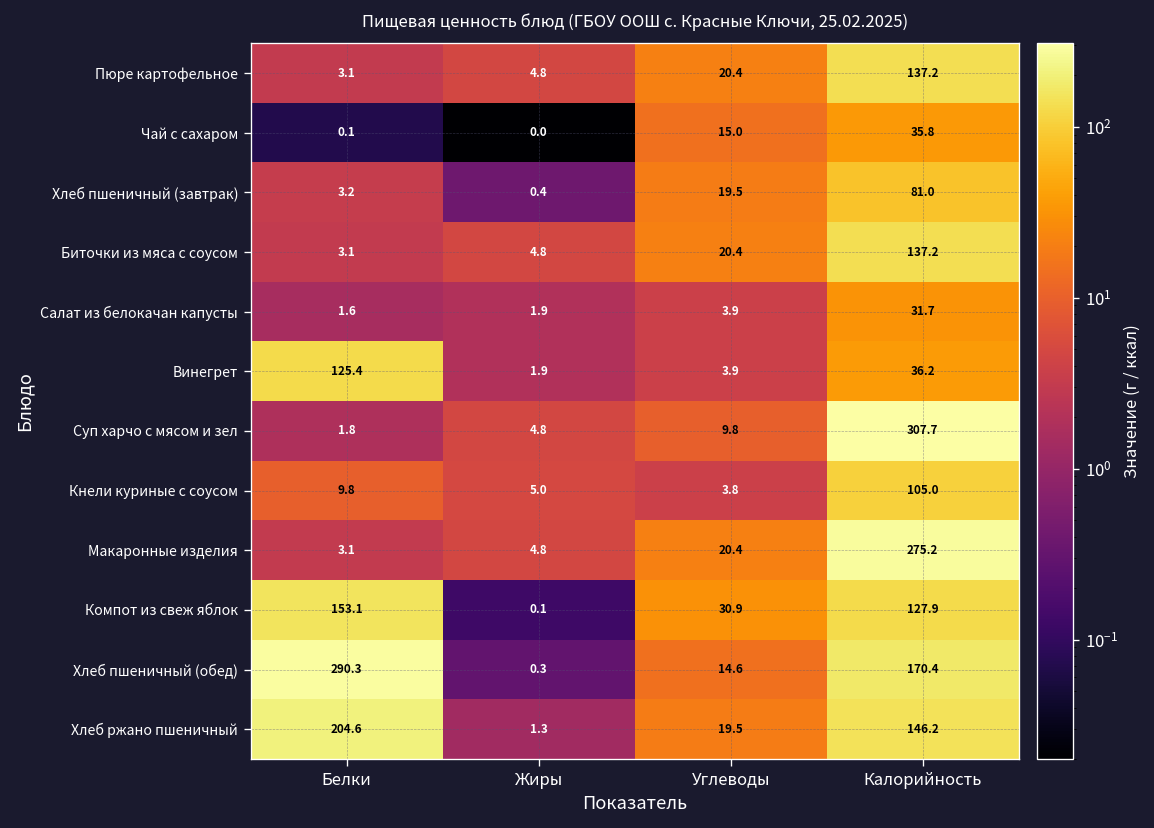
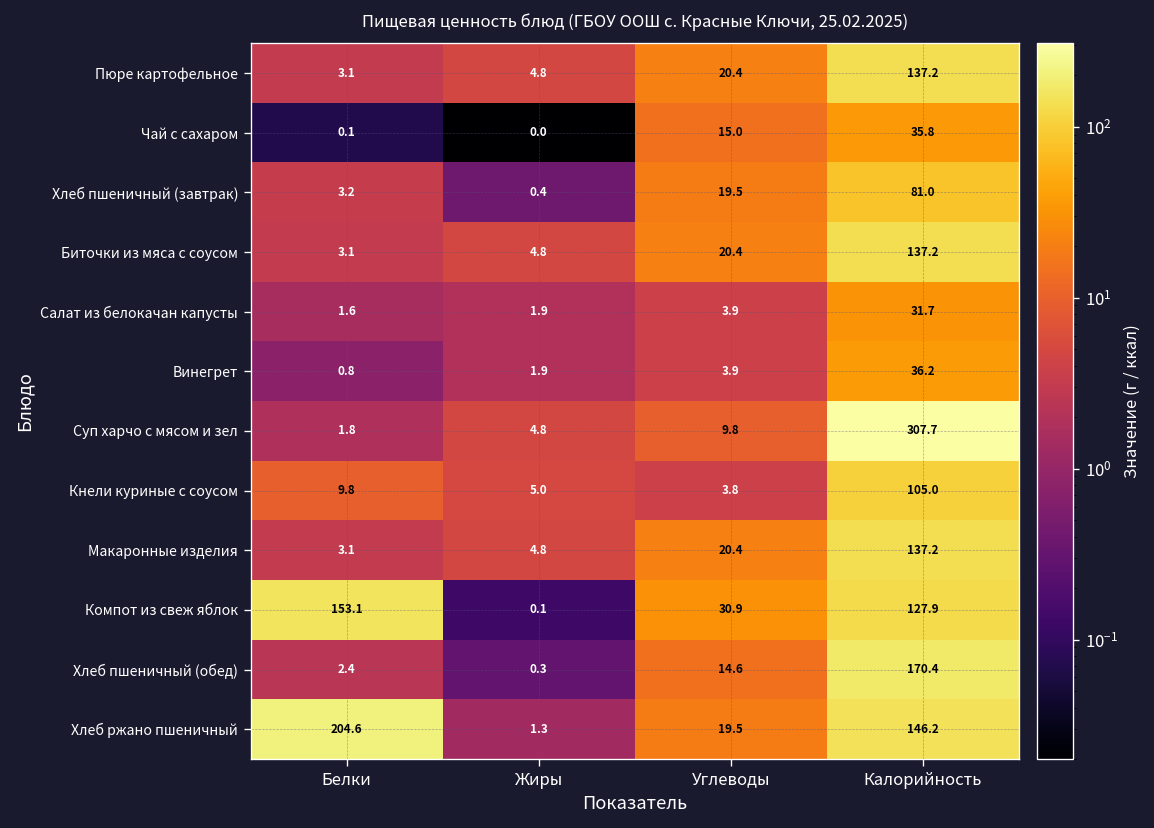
  {
    "Пюре картофельное": {
      "Белки": 3.1,
      "Жиры": 4.8,
      "Углеводы": 20.4,
      "Калорийность": 137.2
    },
    "Чай с сахаром": {
      "Белки": 0.1,
      "Жиры": 0.0,
      "Углеводы": 15.0,
      "Калорийность": 35.8
    },
    "Хлеб пшеничный (завтрак)": {
      "Белки": 3.2,
      "Жиры": 0.4,
      "Углеводы": 19.5,
      "Калорийность": 81.0
    },
    "Биточки из мяса с соусом": {
      "Белки": 3.1,
      "Жиры": 4.8,
      "Углеводы": 20.4,
      "Калорийность": 137.2
    },
    "Салат из белокачан капусты": {
      "Белки": 1.6,
      "Жиры": 1.9,
      "Углеводы": 3.9,
      "Калорийность": 31.7
    },
    "Винегрет": {
-     "Белки": 125.4,
+     "Белки": 0.8,
      "Жиры": 1.9,
      "Углеводы": 3.9,
      "Калорийность": 36.2
    },
    "Суп харчо с мясом и зел": {
      "Белки": 1.8,
      "Жиры": 4.8,
      "Углеводы": 9.8,
      "Калорийность": 307.7
    },
    "Кнели куриные с соусом": {
      "Белки": 9.8,
      "Жиры": 5.0,
      "Углеводы": 3.8,
      "Калорийность": 105.0
    },
    "Макаронные изделия": {
      "Белки": 3.1,
      "Жиры": 4.8,
      "Углеводы": 20.4,
-     "Калорийность": 275.2
+     "Калорийность": 137.2
    },
    "Компот из свеж яблок": {
      "Белки": 153.1,
      "Жиры": 0.1,
      "Углеводы": 30.9,
      "Калорийность": 127.9
    },
    "Хлеб пшеничный (обед)": {
-     "Белки": 290.3,
+     "Белки": 2.4,
      "Жиры": 0.3,
      "Углеводы": 14.6,
      "Калорийность": 170.4
    },
    "Хлеб ржано пшеничный": {
      "Белки": 204.6,
      "Жиры": 1.3,
      "Углеводы": 19.5,
      "Калорийность": 146.2
    }
  }
